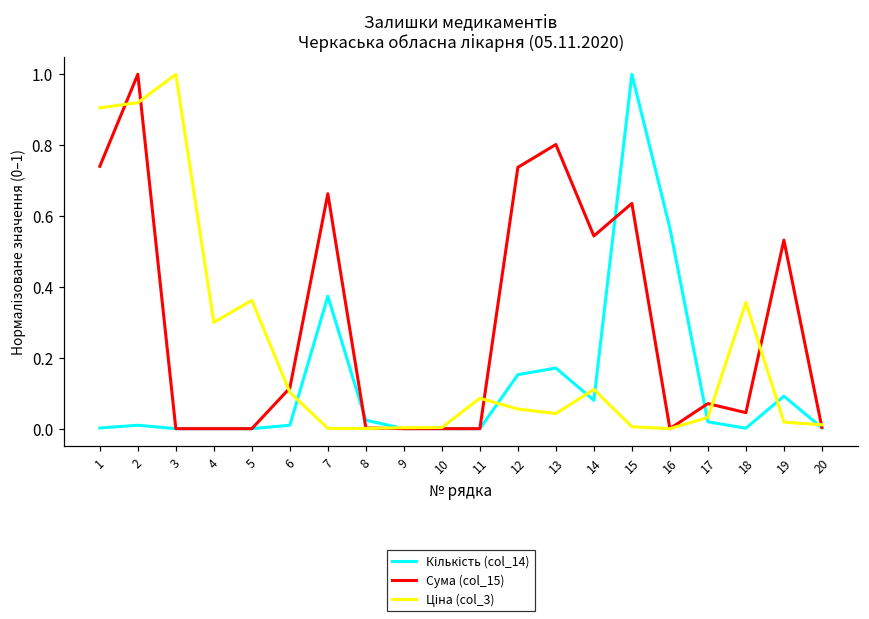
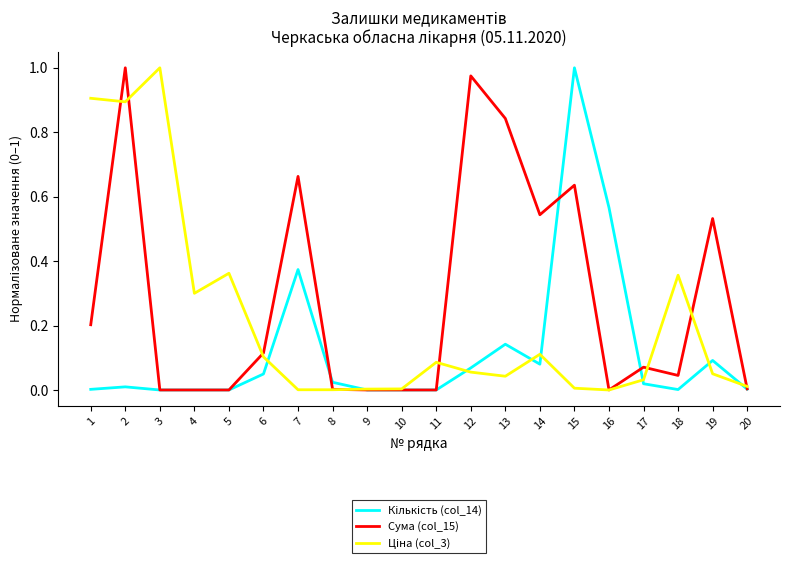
  {
    "Кількість (col_14)": {
      "1": 0.00,
      "2": 0.01,
-     "6": 0.01,
+     "6": 0.05,
      "7": 0.37,
      "8": 0.02,
-     "12": 0.15,
-     "13": 0.17,
+     "12": 0.07,
+     "13": 0.14,
      "14": 0.08,
      "15": 1.00,
      "16": 0.57,
      "17": 0.02,
      "18": 0.00,
      "19": 0.09
    },
    "Сума (col_15)": {
-     "1": 0.74,
+     "1": 0.20,
      "2": 1.00,
      "6": 0.11,
      "7": 0.66,
-     "12": 0.74,
-     "13": 0.80,
+     "12": 0.97,
+     "13": 0.84,
      "14": 0.54,
      "15": 0.64,
      "17": 0.07,
      "18": 0.05,
      "19": 0.53
    },
    "Ціна (col_3)": {
      "1": 0.91,
-     "2": 0.92,
+     "2": 0.89,
      "3": 1.00,
      "4": 0.30,
      "5": 0.36,
      "6": 0.10,
      "7": 0.00,
      "11": 0.09,
      "12": 0.06,
      "13": 0.04,
      "14": 0.11,
      "15": 0.01,
      "17": 0.03,
      "18": 0.36,
-     "19": 0.02
+     "19": 0.05
    }
  }
